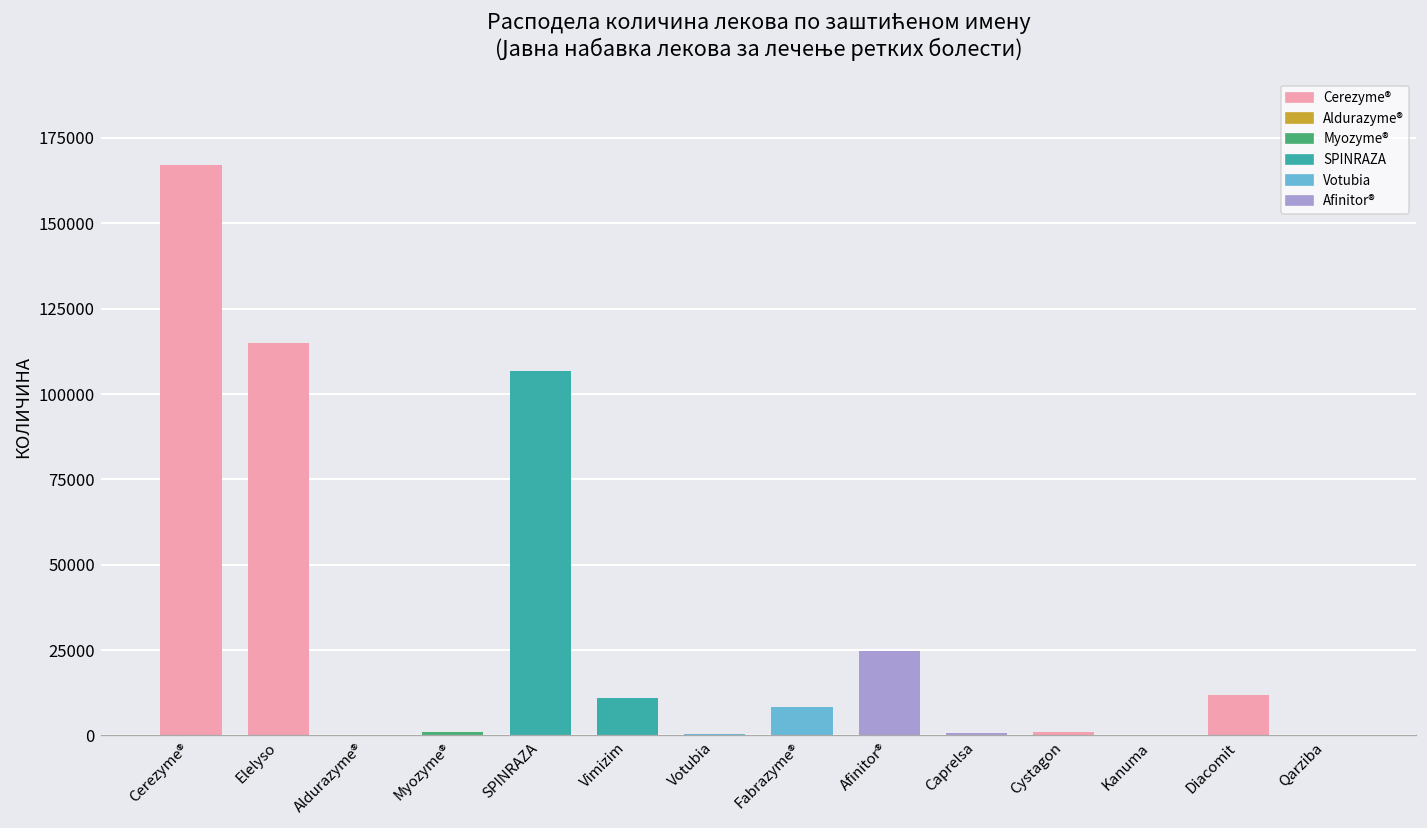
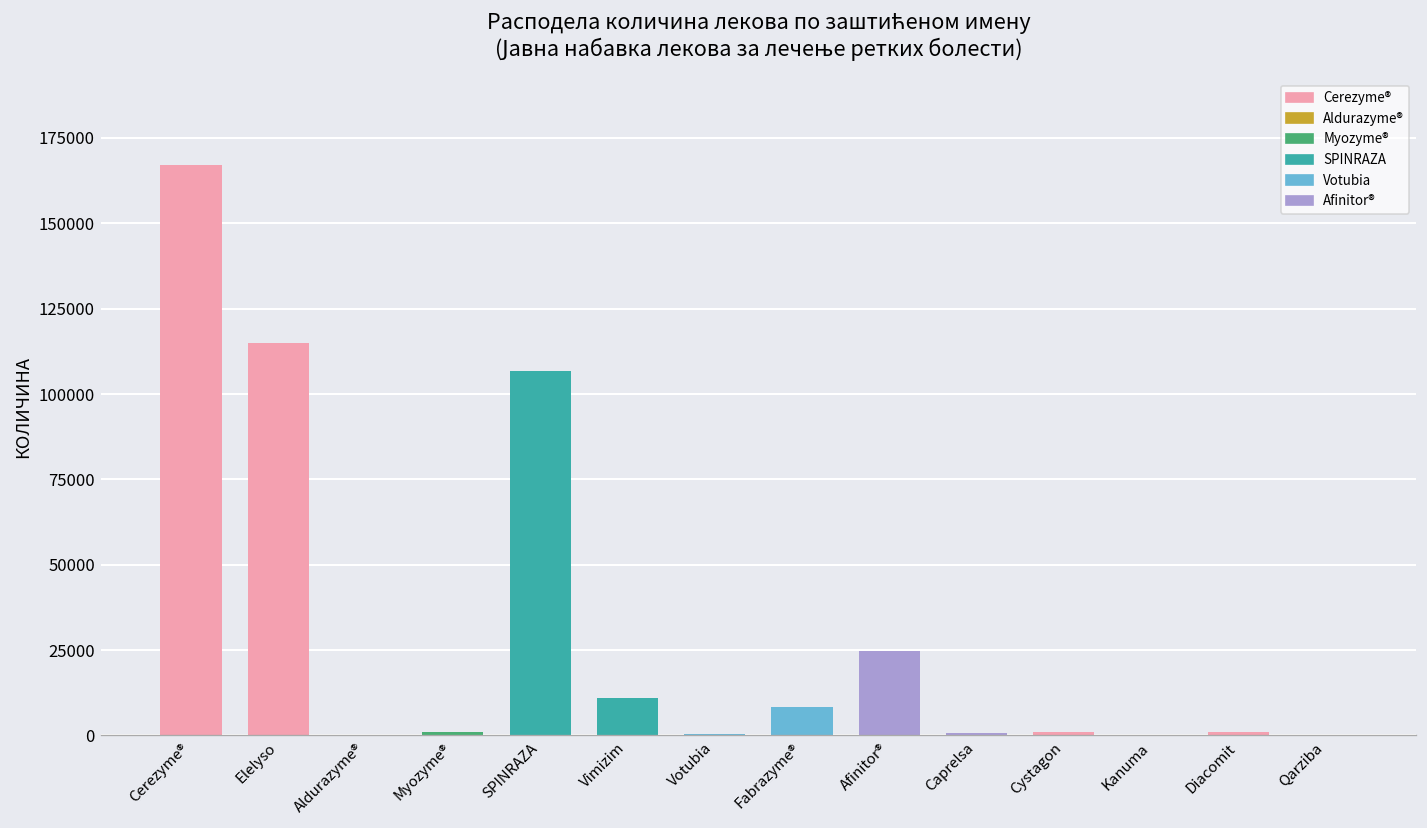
  {
    "Cerezyme®": 167000,
    "Elelyso": 115000,
    "Myozyme®": 1000,
    "SPINRAZA": 107000,
    "Vimizim": 11000,
    "Fabrazyme®": 8000,
    "Afinitor®": 25000,
    "Cystagon": 1000,
-   "Diacomit": 12000
+   "Diacomit": 1000
  }
